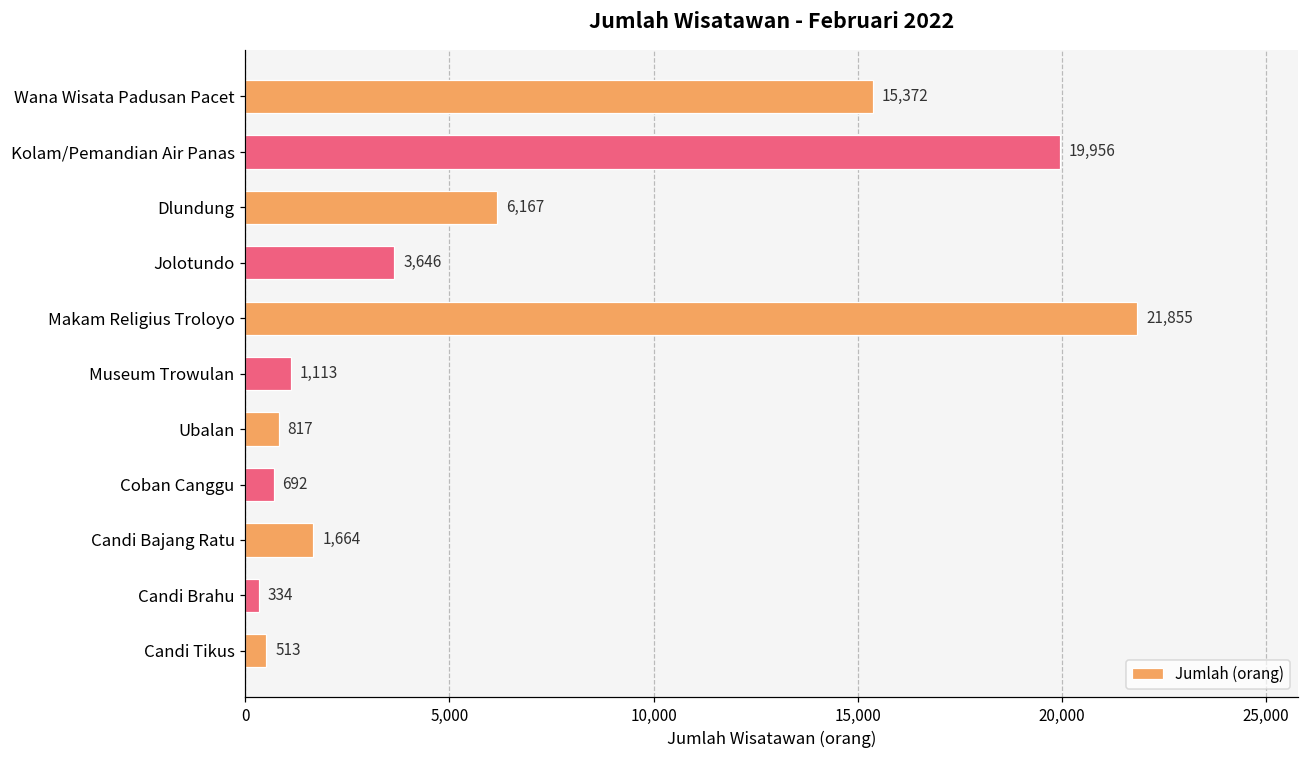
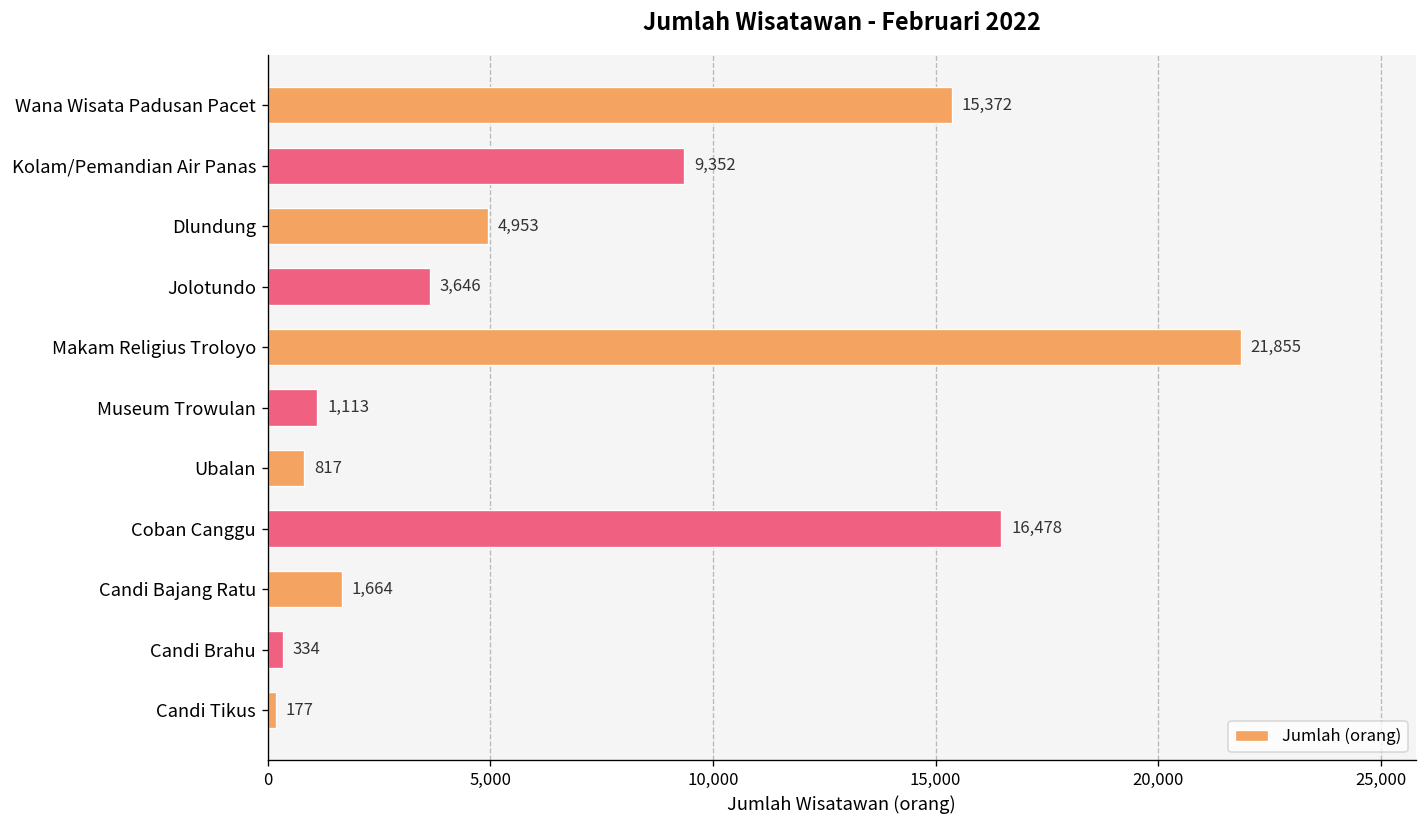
  {
    "Wana Wisata Padusan Pacet": "15,372",
-   "Kolam/Pemandian Air Panas": "19,956",
-   "Dlundung": "6,167",
+   "Kolam/Pemandian Air Panas": "9,352",
+   "Dlundung": "4,953",
    "Jolotundo": "3,646",
    "Makam Religius Troloyo": "21,855",
    "Museum Trowulan": "1,113",
    "Ubalan": "817",
-   "Coban Canggu": "692",
+   "Coban Canggu": "16,478",
    "Candi Bajang Ratu": "1,664",
    "Candi Brahu": "334",
-   "Candi Tikus": "513"
+   "Candi Tikus": "177"
  }
